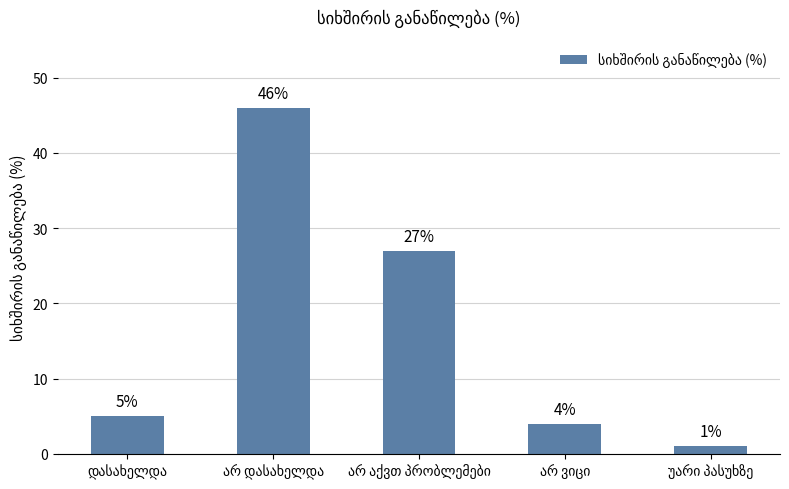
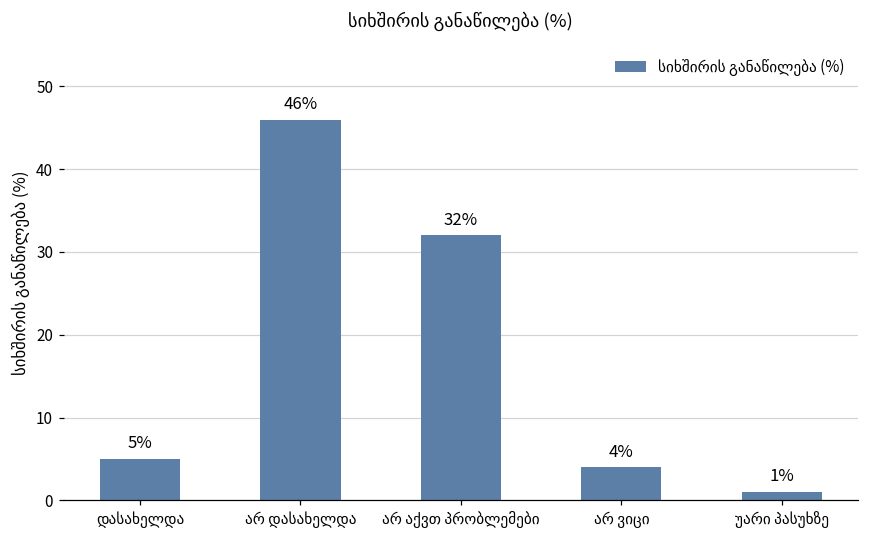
  {
    "დასახელდა": "5%",
    "არ დასახელდა": "46%",
-   "არ აქვთ პრობლემები": "27%",
+   "არ აქვთ პრობლემები": "32%",
    "არ ვიცი": "4%",
    "უარი პასუხზე": "1%"
  }
